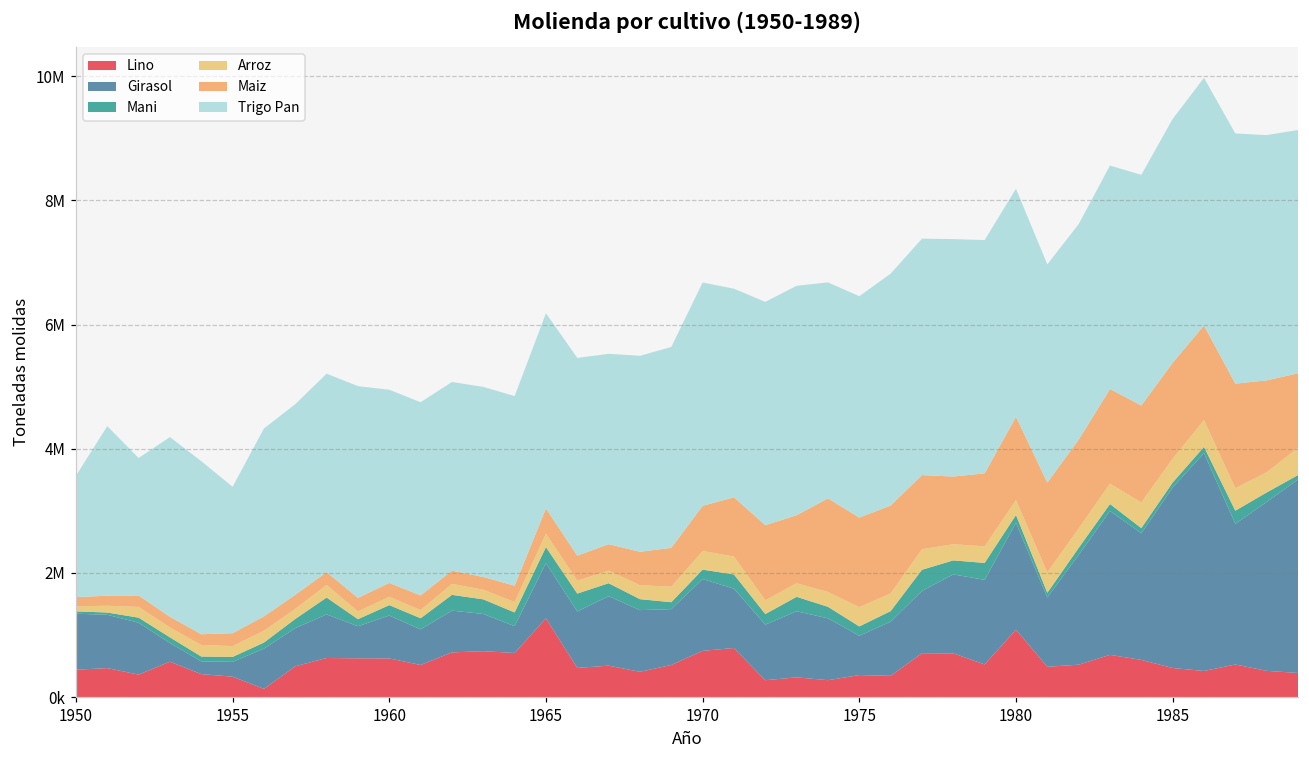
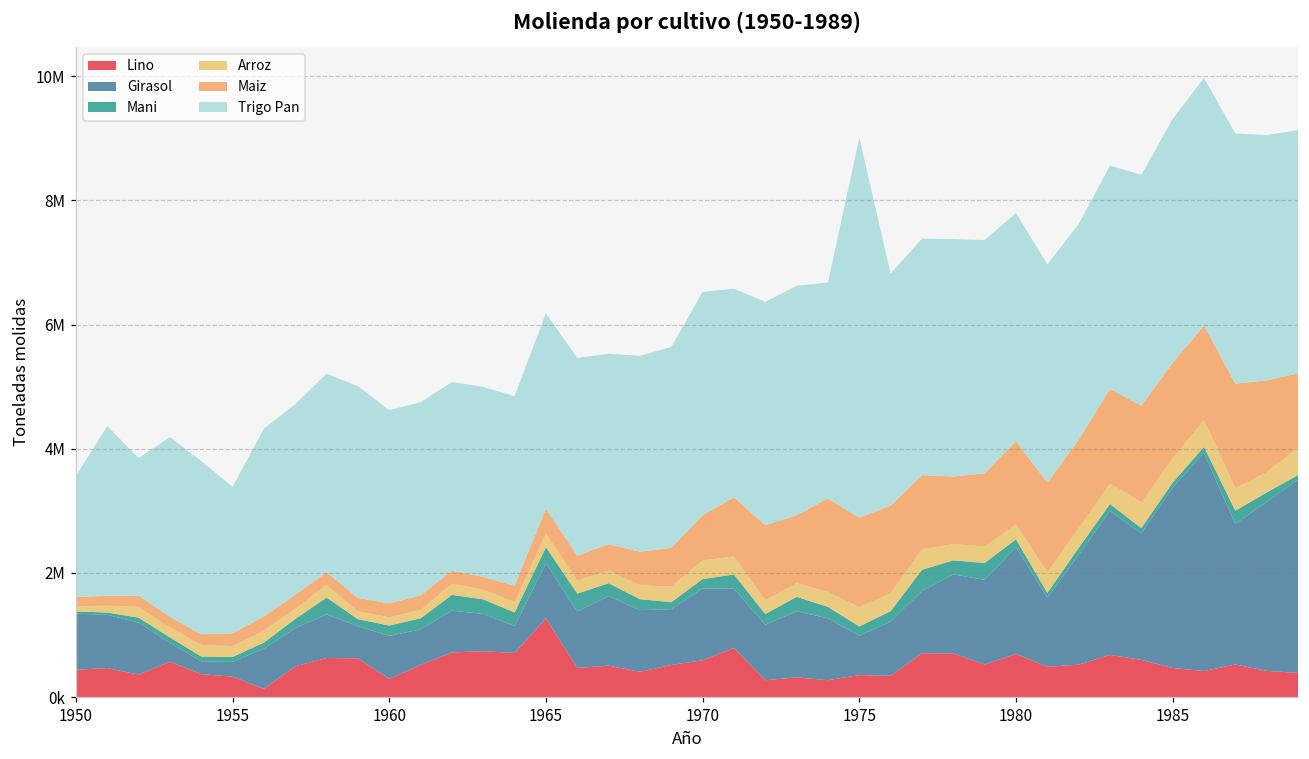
  {
    "Lino": {
      "1950": 400000,
      "1955": 300000,
-     "1960": 600000,
+     "1960": 300000,
      "1965": 1300000,
-     "1970": 700000,
+     "1970": 600000,
      "1975": 400000,
-     "1980": 1100000,
+     "1980": 700000,
      "1985": 500000
    },
    "Trigo Pan": {
      "1950": 2000000,
      "1955": 2400000,
      "1960": 3100000,
      "1965": 3100000,
      "1970": 3600000,
-     "1975": 3600000,
+     "1975": 6100000,
      "1980": 3700000,
      "1985": 3900000
    }
  }
